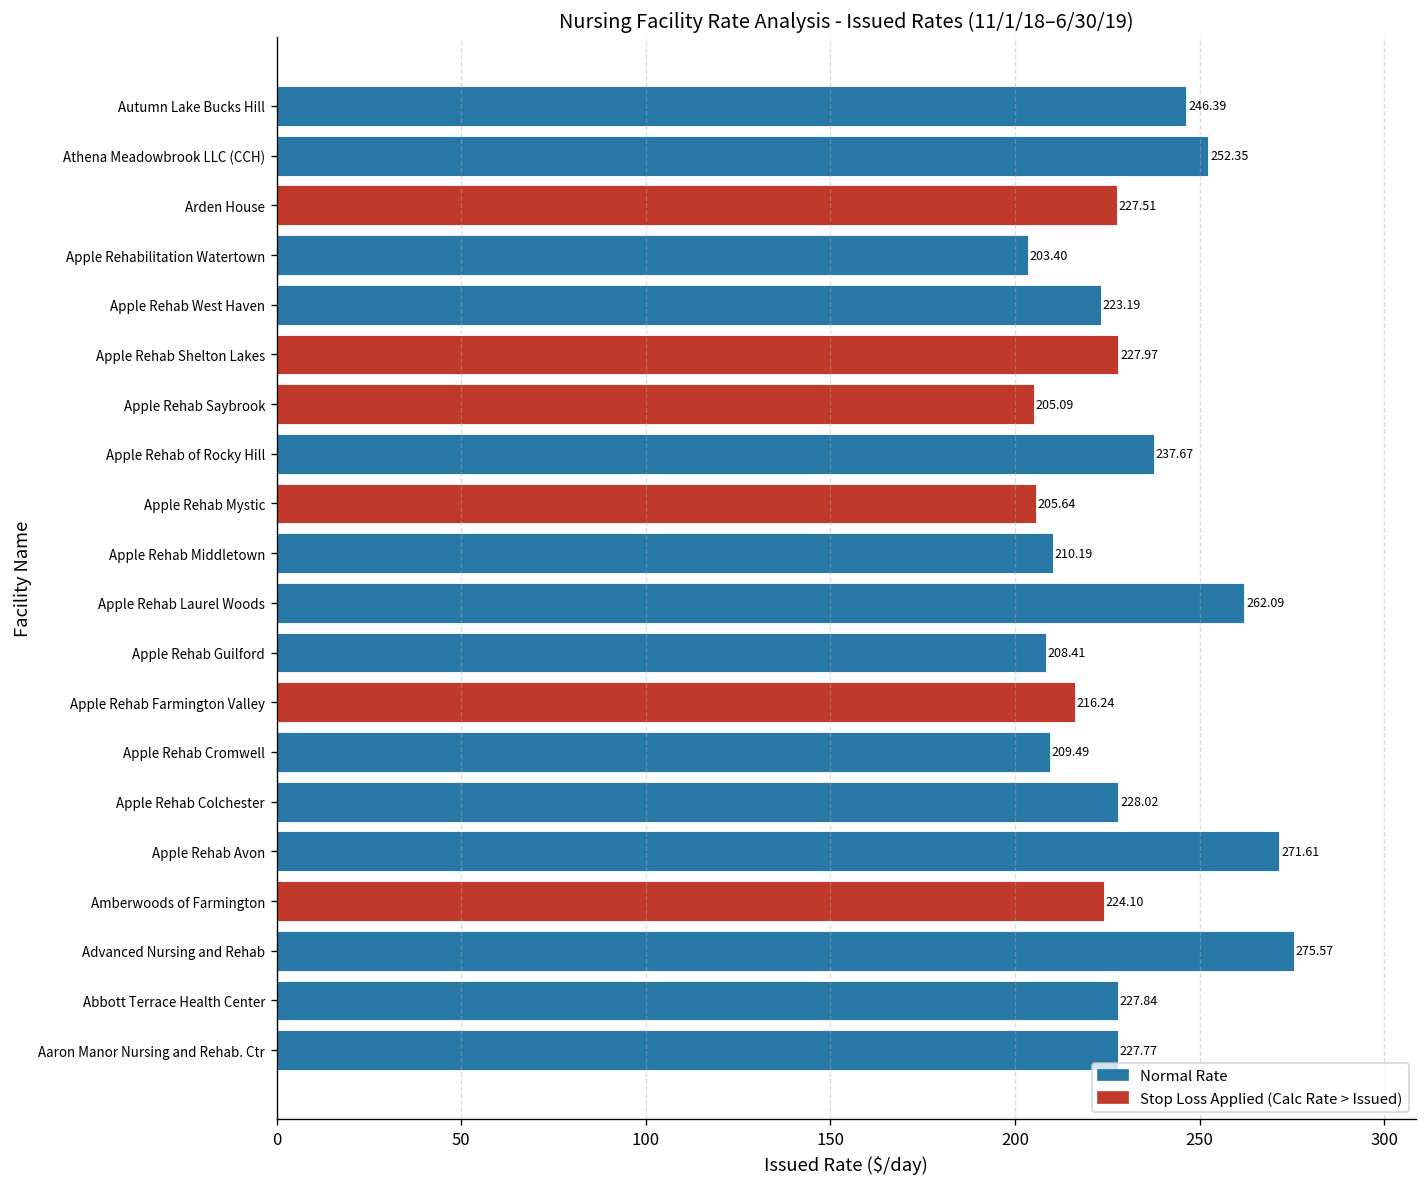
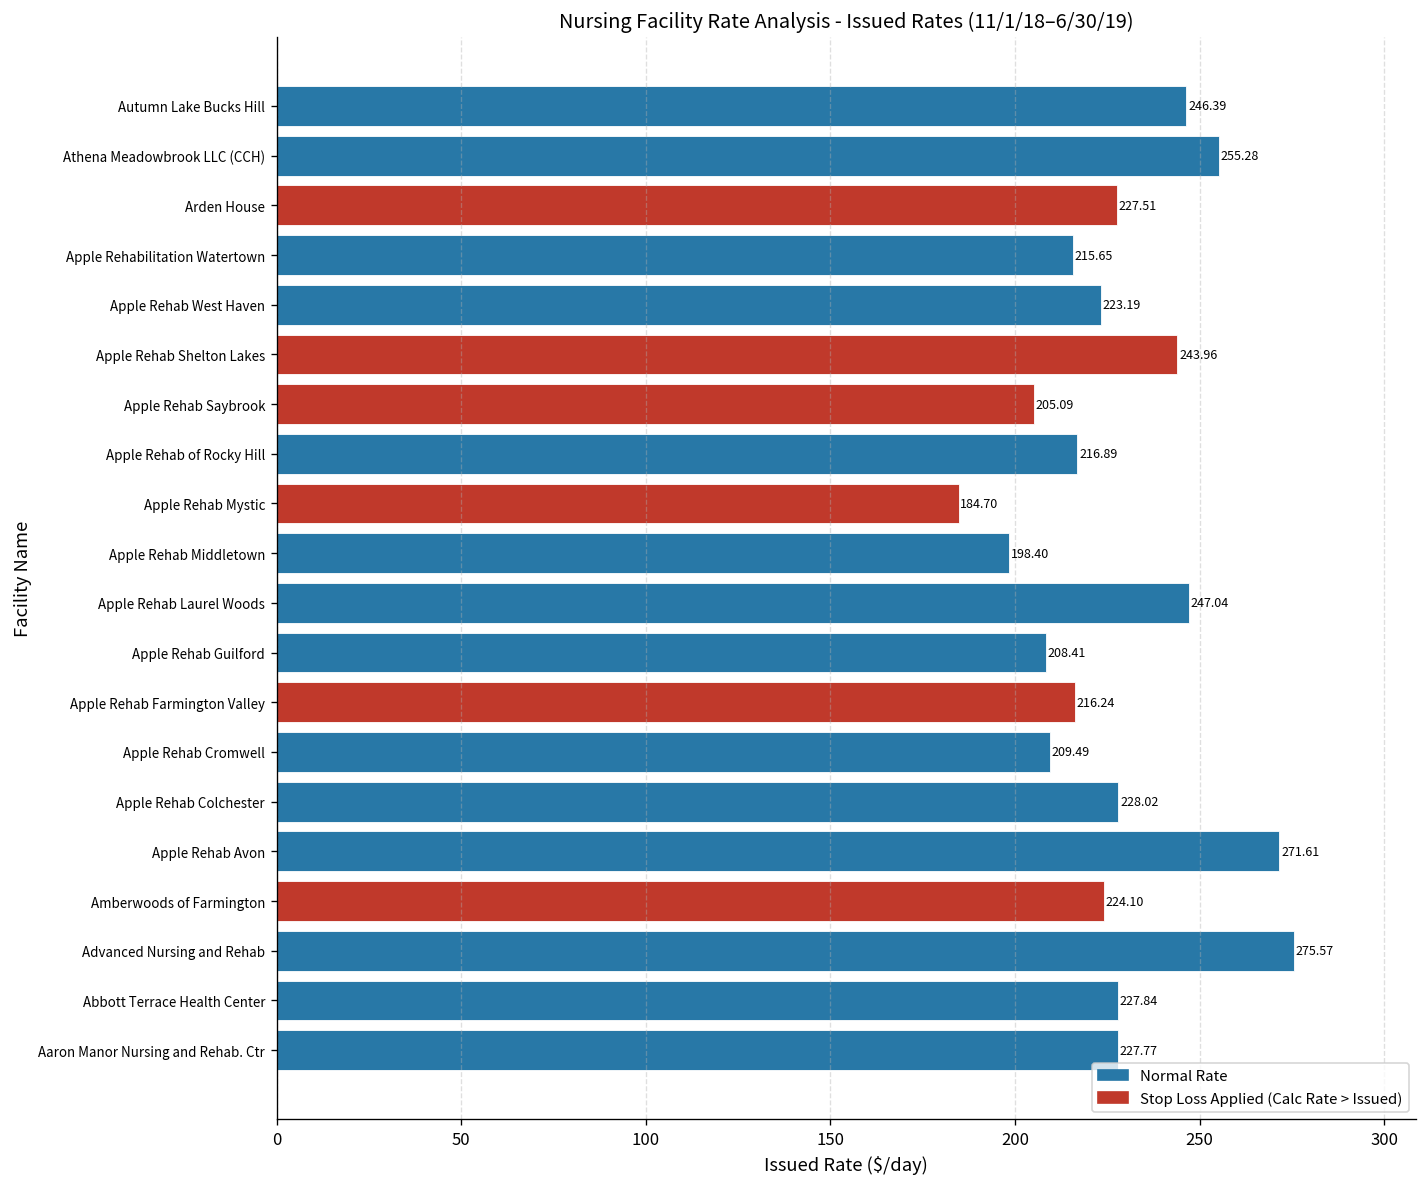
  {
    "Autumn Lake Bucks Hill": 246.39,
-   "Athena Meadowbrook LLC (CCH)": 252.35,
+   "Athena Meadowbrook LLC (CCH)": 255.28,
    "Arden House": 227.51,
-   "Apple Rehabilitation Watertown": 203.40,
+   "Apple Rehabilitation Watertown": 215.65,
    "Apple Rehab West Haven": 223.19,
-   "Apple Rehab Shelton Lakes": 227.97,
+   "Apple Rehab Shelton Lakes": 243.96,
    "Apple Rehab Saybrook": 205.09,
-   "Apple Rehab of Rocky Hill": 237.67,
-   "Apple Rehab Mystic": 205.64,
-   "Apple Rehab Middletown": 210.19,
-   "Apple Rehab Laurel Woods": 262.09,
+   "Apple Rehab of Rocky Hill": 216.89,
+   "Apple Rehab Mystic": 184.70,
+   "Apple Rehab Middletown": 198.40,
+   "Apple Rehab Laurel Woods": 247.04,
    "Apple Rehab Guilford": 208.41,
    "Apple Rehab Farmington Valley": 216.24,
    "Apple Rehab Cromwell": 209.49,
    "Apple Rehab Colchester": 228.02,
    "Apple Rehab Avon": 271.61,
    "Amberwoods of Farmington": 224.10,
    "Advanced Nursing and Rehab": 275.57,
    "Abbott Terrace Health Center": 227.84,
    "Aaron Manor Nursing and Rehab. Ctr": 227.77
  }
